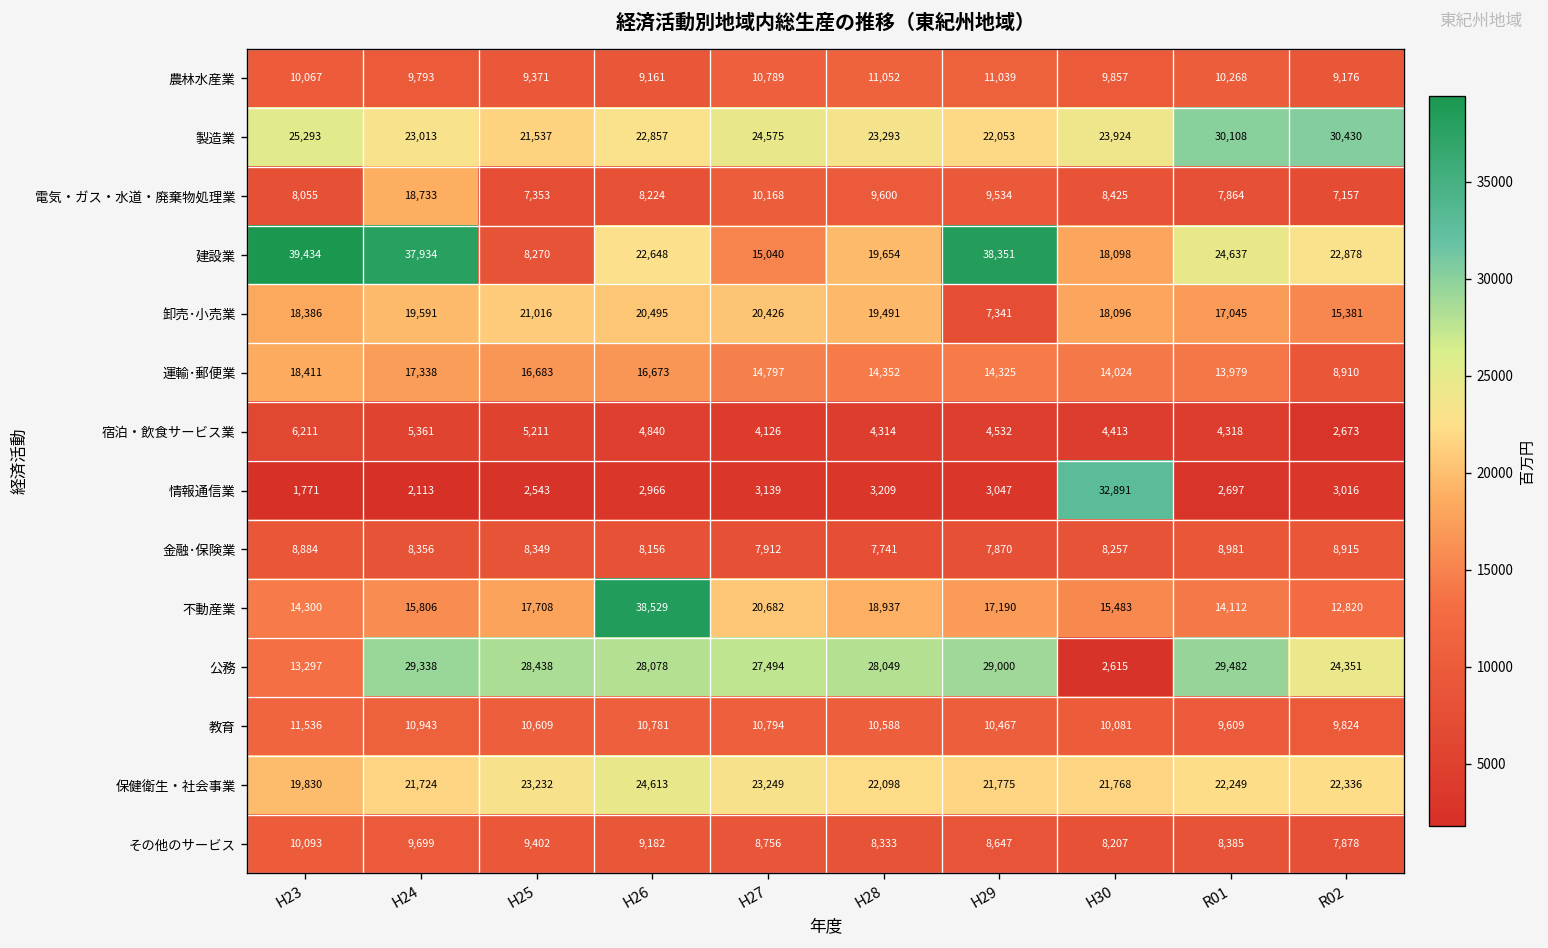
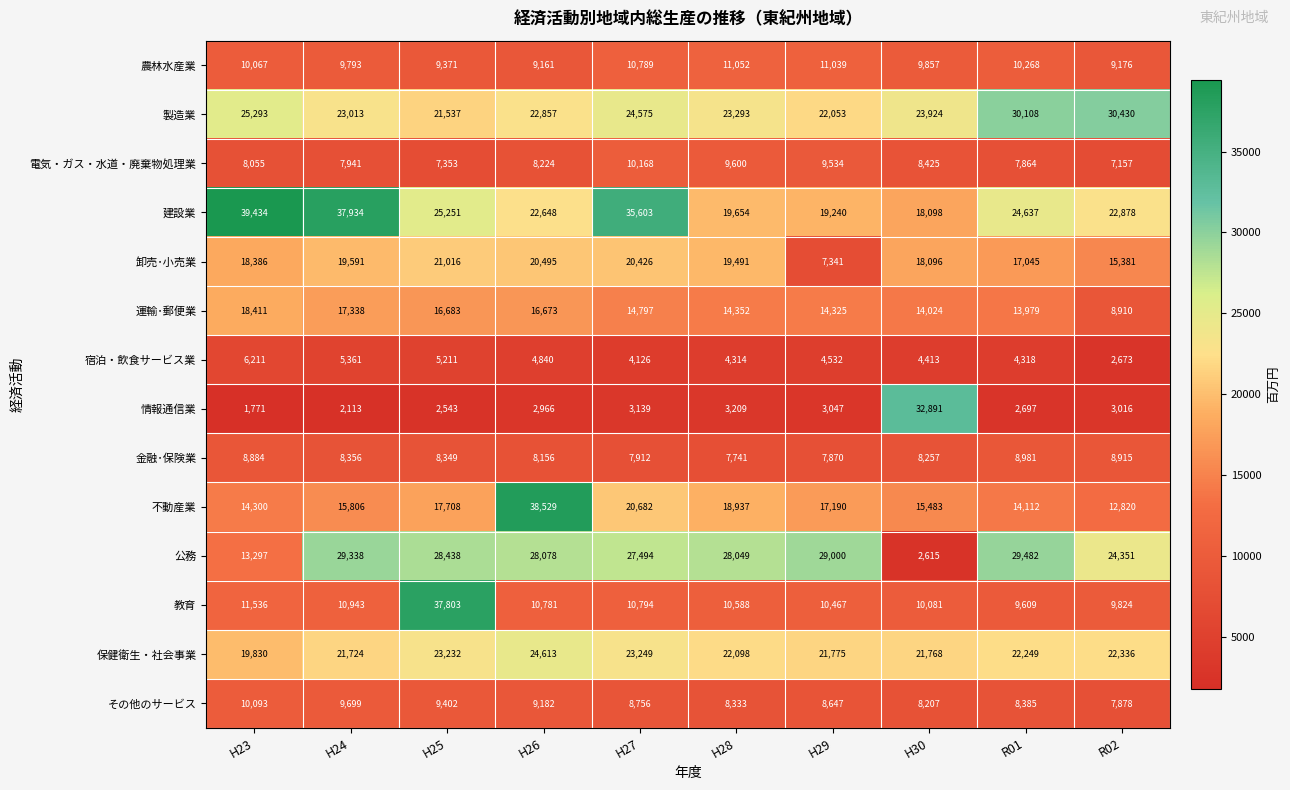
  {
    "農林水産業": {
      "H23": "10,067",
      "H24": "9,793",
      "H25": "9,371",
      "H26": "9,161",
      "H27": "10,789",
      "H28": "11,052",
      "H29": "11,039",
      "H30": "9,857",
      "R01": "10,268",
      "R02": "9,176"
    },
    "製造業": {
      "H23": "25,293",
      "H24": "23,013",
      "H25": "21,537",
      "H26": "22,857",
      "H27": "24,575",
      "H28": "23,293",
      "H29": "22,053",
      "H30": "23,924",
      "R01": "30,108",
      "R02": "30,430"
    },
    "電気・ガス・水道・廃棄物処理業": {
      "H23": "8,055",
-     "H24": "18,733",
+     "H24": "7,941",
      "H25": "7,353",
      "H26": "8,224",
      "H27": "10,168",
      "H28": "9,600",
      "H29": "9,534",
      "H30": "8,425",
      "R01": "7,864",
      "R02": "7,157"
    },
    "建設業": {
      "H23": "39,434",
      "H24": "37,934",
-     "H25": "8,270",
+     "H25": "25,251",
      "H26": "22,648",
-     "H27": "15,040",
+     "H27": "35,603",
      "H28": "19,654",
-     "H29": "38,351",
+     "H29": "19,240",
      "H30": "18,098",
      "R01": "24,637",
      "R02": "22,878"
    },
    "卸売･小売業": {
      "H23": "18,386",
      "H24": "19,591",
      "H25": "21,016",
      "H26": "20,495",
      "H27": "20,426",
      "H28": "19,491",
      "H29": "7,341",
      "H30": "18,096",
      "R01": "17,045",
      "R02": "15,381"
    },
    "運輸･郵便業": {
      "H23": "18,411",
      "H24": "17,338",
      "H25": "16,683",
      "H26": "16,673",
      "H27": "14,797",
      "H28": "14,352",
      "H29": "14,325",
      "H30": "14,024",
      "R01": "13,979",
      "R02": "8,910"
    },
    "宿泊・飲食サービス業": {
      "H23": "6,211",
      "H24": "5,361",
      "H25": "5,211",
      "H26": "4,840",
      "H27": "4,126",
      "H28": "4,314",
      "H29": "4,532",
      "H30": "4,413",
      "R01": "4,318",
      "R02": "2,673"
    },
    "情報通信業": {
      "H23": "1,771",
      "H24": "2,113",
      "H25": "2,543",
      "H26": "2,966",
      "H27": "3,139",
      "H28": "3,209",
      "H29": "3,047",
      "H30": "32,891",
      "R01": "2,697",
      "R02": "3,016"
    },
    "金融･保険業": {
      "H23": "8,884",
      "H24": "8,356",
      "H25": "8,349",
      "H26": "8,156",
      "H27": "7,912",
      "H28": "7,741",
      "H29": "7,870",
      "H30": "8,257",
      "R01": "8,981",
      "R02": "8,915"
    },
    "不動産業": {
      "H23": "14,300",
      "H24": "15,806",
      "H25": "17,708",
      "H26": "38,529",
      "H27": "20,682",
      "H28": "18,937",
      "H29": "17,190",
      "H30": "15,483",
      "R01": "14,112",
      "R02": "12,820"
    },
    "公務": {
      "H23": "13,297",
      "H24": "29,338",
      "H25": "28,438",
      "H26": "28,078",
      "H27": "27,494",
      "H28": "28,049",
      "H29": "29,000",
      "H30": "2,615",
      "R01": "29,482",
      "R02": "24,351"
    },
    "教育": {
      "H23": "11,536",
      "H24": "10,943",
-     "H25": "10,609",
+     "H25": "37,803",
      "H26": "10,781",
      "H27": "10,794",
      "H28": "10,588",
      "H29": "10,467",
      "H30": "10,081",
      "R01": "9,609",
      "R02": "9,824"
    },
    "保健衛生・社会事業": {
      "H23": "19,830",
      "H24": "21,724",
      "H25": "23,232",
      "H26": "24,613",
      "H27": "23,249",
      "H28": "22,098",
      "H29": "21,775",
      "H30": "21,768",
      "R01": "22,249",
      "R02": "22,336"
    },
    "その他のサービス": {
      "H23": "10,093",
      "H24": "9,699",
      "H25": "9,402",
      "H26": "9,182",
      "H27": "8,756",
      "H28": "8,333",
      "H29": "8,647",
      "H30": "8,207",
      "R01": "8,385",
      "R02": "7,878"
    }
  }
